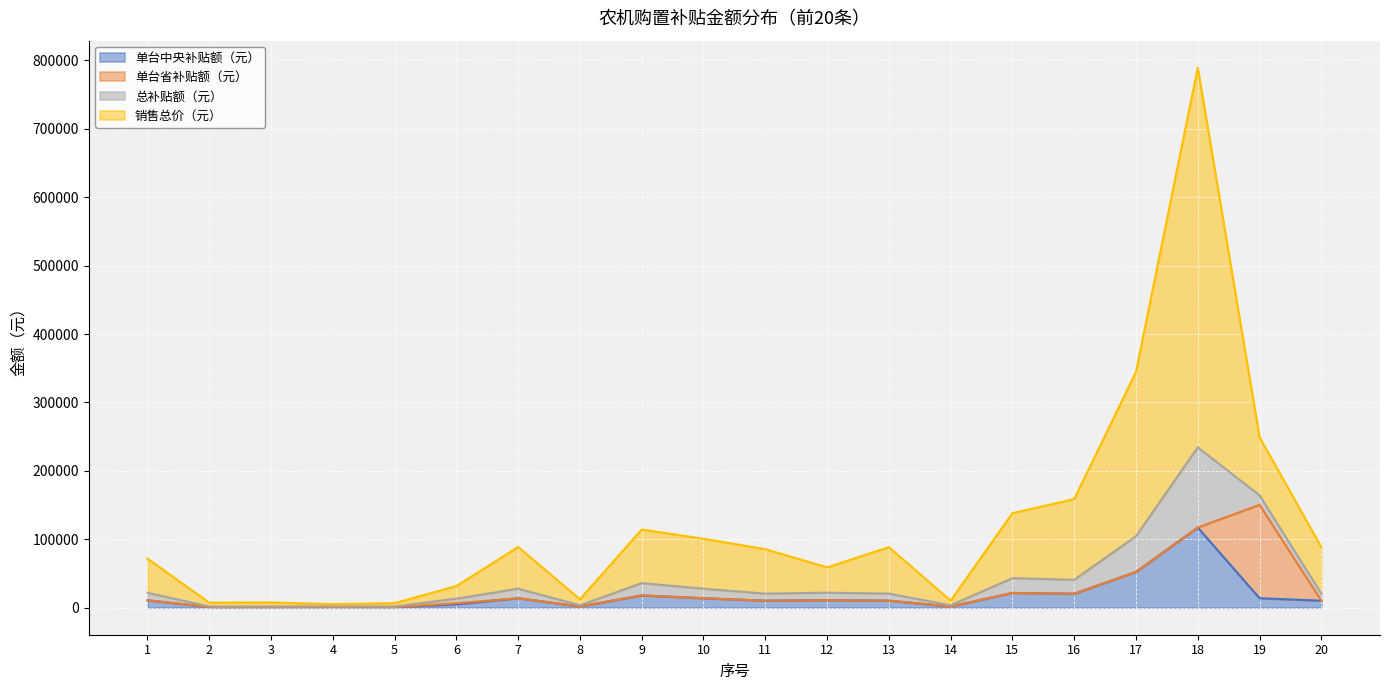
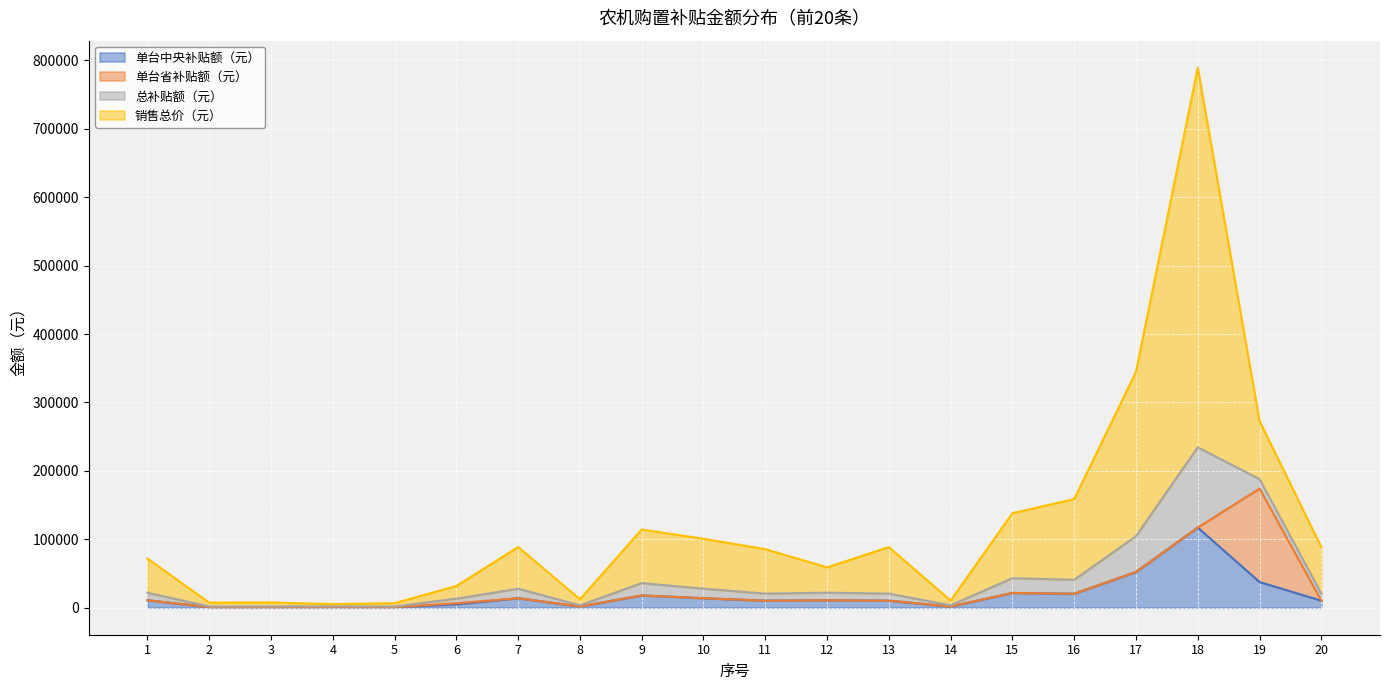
  {
    "单台中央补贴额（元）": {
-     "19": 10000
+     "19": 40000
    },
    "单台省补贴额（元）": {
      "19": 140000
    },
    "总补贴额（元）": {
      "1": 10000,
      "6": 10000,
      "7": 10000,
      "9": 20000,
      "10": 10000,
      "11": 10000,
      "12": 10000,
      "13": 10000,
      "15": 20000,
      "16": 20000,
      "17": 50000,
      "18": 120000,
      "19": 10000,
      "20": 10000
    },
    "销售总价（元）": {
      "1": 50000,
      "2": 10000,
      "3": 10000,
      "5": 0,
      "6": 20000,
      "7": 60000,
      "8": 10000,
      "9": 80000,
      "10": 70000,
      "11": 70000,
      "12": 40000,
      "13": 70000,
      "14": 10000,
      "15": 100000,
      "16": 120000,
      "17": 240000,
      "18": 560000,
      "19": 90000,
      "20": 70000
    }
  }
